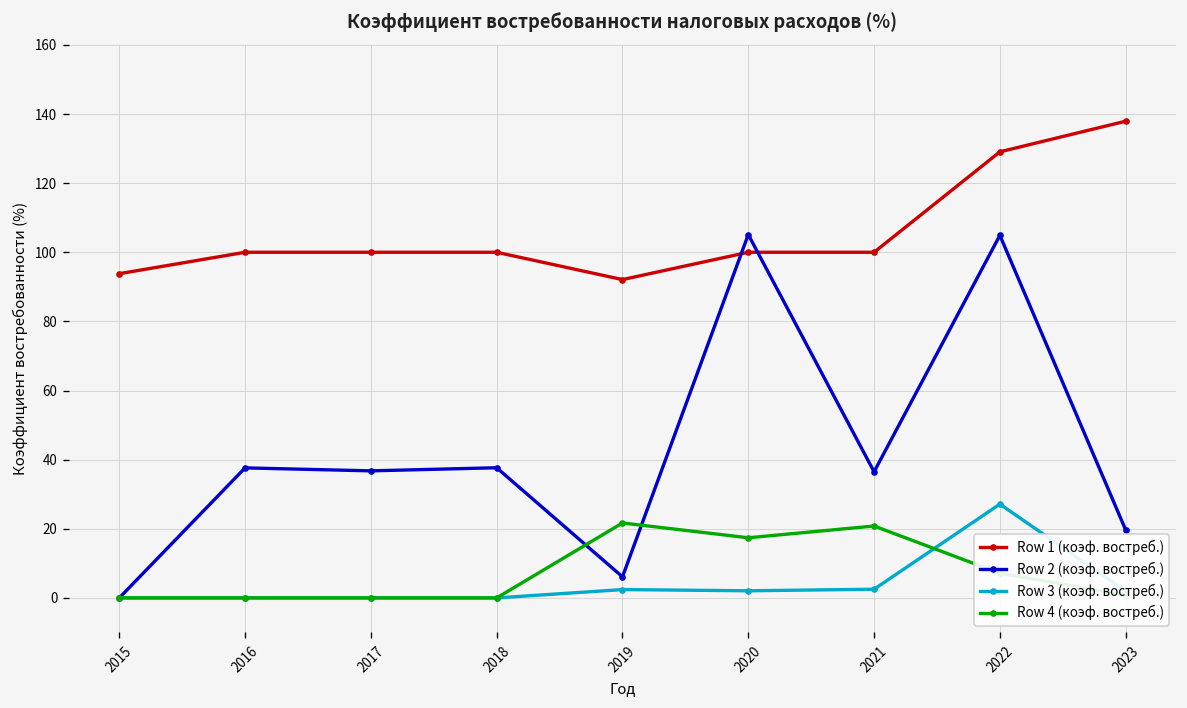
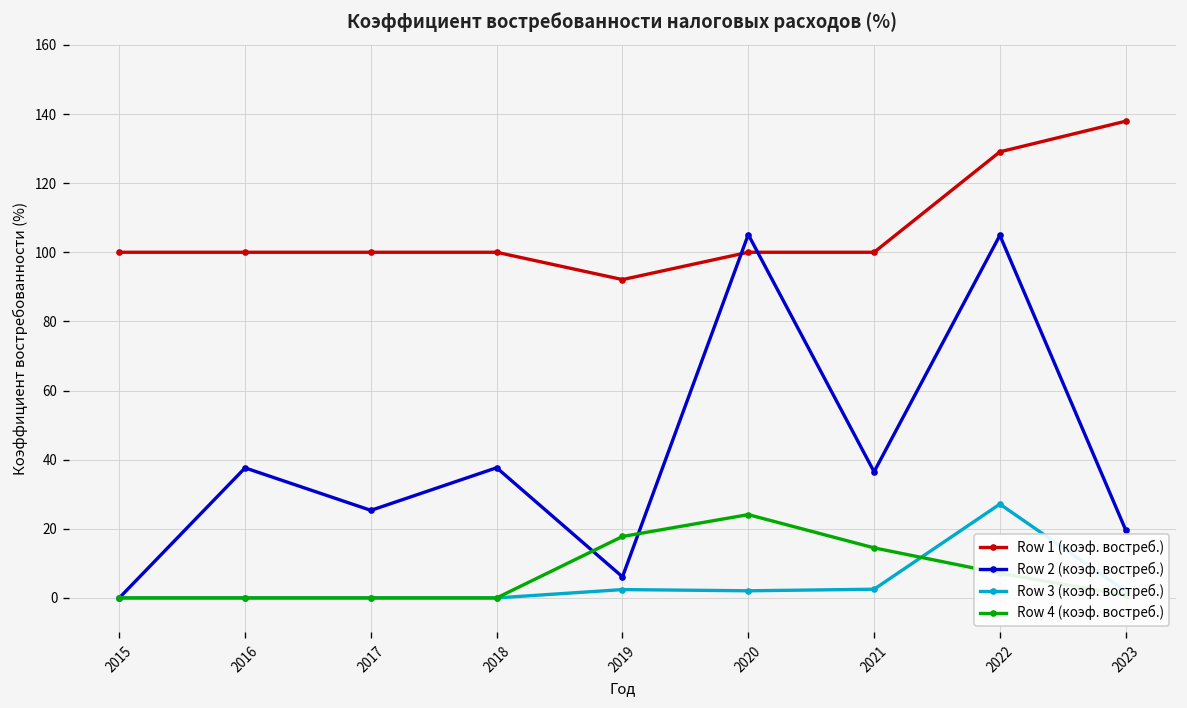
  {
    "Row 1 (коэф. востреб.)": {
-     "2015": 94,
+     "2015": 100,
      "2016": 100,
      "2017": 100,
      "2018": 100,
      "2019": 92,
      "2020": 100,
      "2021": 100,
      "2022": 129,
      "2023": 138
    },
    "Row 2 (коэф. востреб.)": {
      "2016": 38,
-     "2017": 37,
+     "2017": 25,
      "2018": 38,
      "2019": 6,
      "2020": 105,
      "2021": 36,
      "2022": 105,
      "2023": 20
    },
    "Row 3 (коэф. востреб.)": {
      "2019": 2,
      "2020": 2,
      "2021": 3,
      "2022": 27
    },
    "Row 4 (коэф. востреб.)": {
-     "2019": 22,
-     "2020": 17,
-     "2021": 21
+     "2019": 18,
+     "2020": 24,
+     "2021": 14
    }
  }
